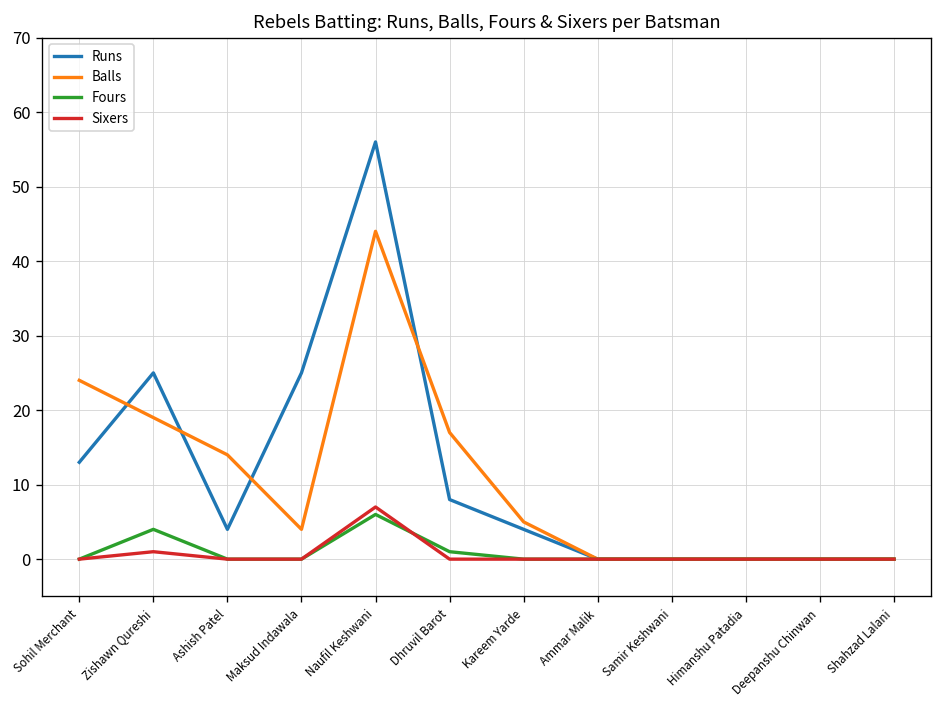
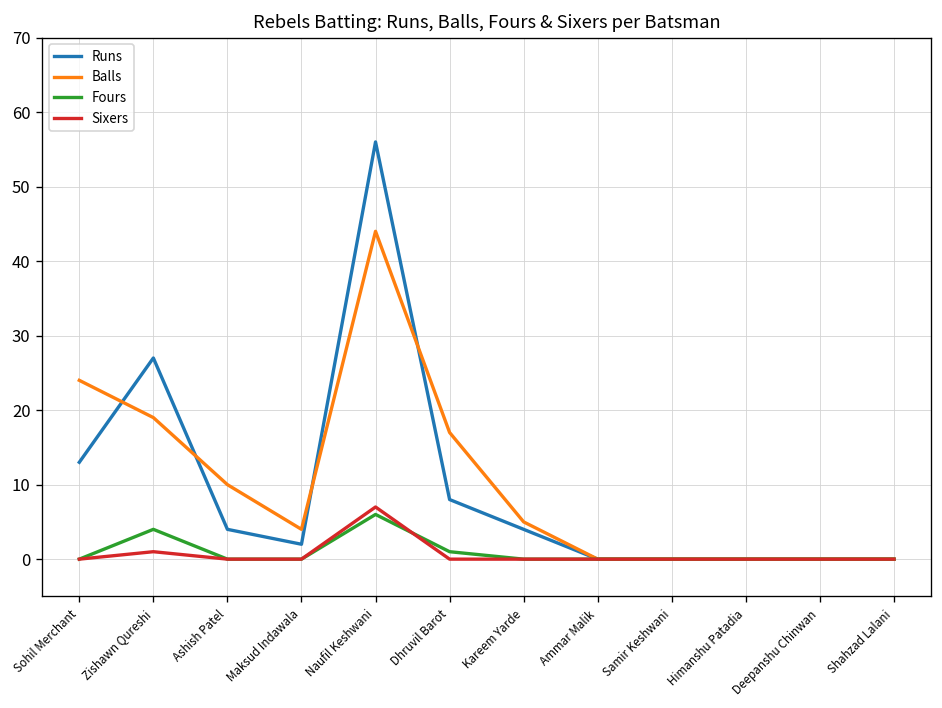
  {
    "Runs": {
      "Sohil Merchant": 13,
-     "Zishawn Qureshi": 25,
+     "Zishawn Qureshi": 27,
      "Ashish Patel": 4,
-     "Maksud Indawala": 25,
+     "Maksud Indawala": 2,
      "Naufil Keshwani": 56,
      "Dhruvil Barot": 8,
      "Kareem Yarde": 4
    },
    "Balls": {
      "Sohil Merchant": 24,
      "Zishawn Qureshi": 19,
-     "Ashish Patel": 14,
+     "Ashish Patel": 10,
      "Maksud Indawala": 4,
      "Naufil Keshwani": 44,
      "Dhruvil Barot": 17,
      "Kareem Yarde": 5
    },
    "Fours": {
      "Zishawn Qureshi": 4,
      "Naufil Keshwani": 6,
      "Dhruvil Barot": 1
    },
    "Sixers": {
      "Zishawn Qureshi": 1,
      "Naufil Keshwani": 7,
      "Dhruvil Barot": 0
    }
  }
